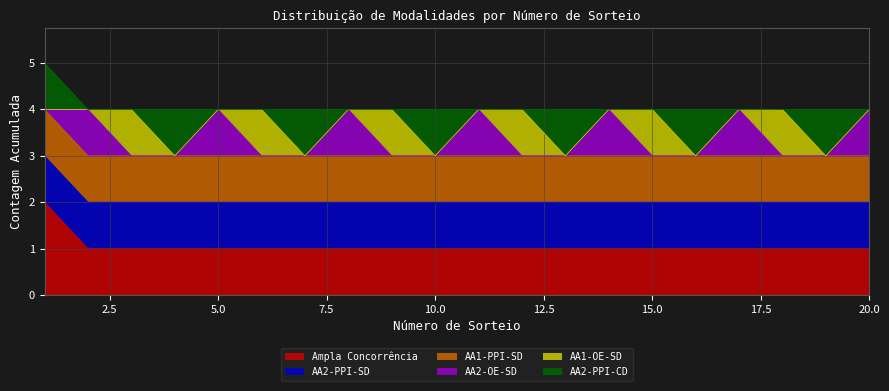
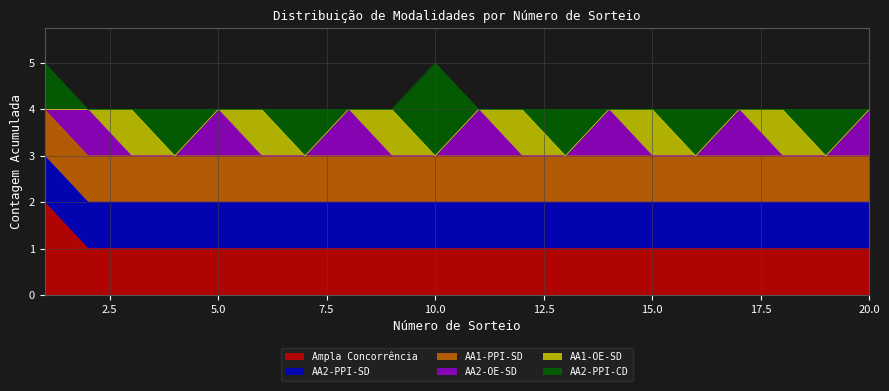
  {
    "Ampla Concorrência": {
      "5.0": 1,
      "10.0": 1,
      "15.0": 1,
      "20.0": 1
    },
    "AA2-PPI-SD": {
      "5.0": 2,
      "10.0": 2,
      "15.0": 2,
      "20.0": 2
    },
    "AA1-PPI-SD": {
      "5.0": 3,
      "20.0": 3
    },
    "AA2-PPI-CD": {
-     "10.0": 1
+     "10.0": 2
    }
  }
